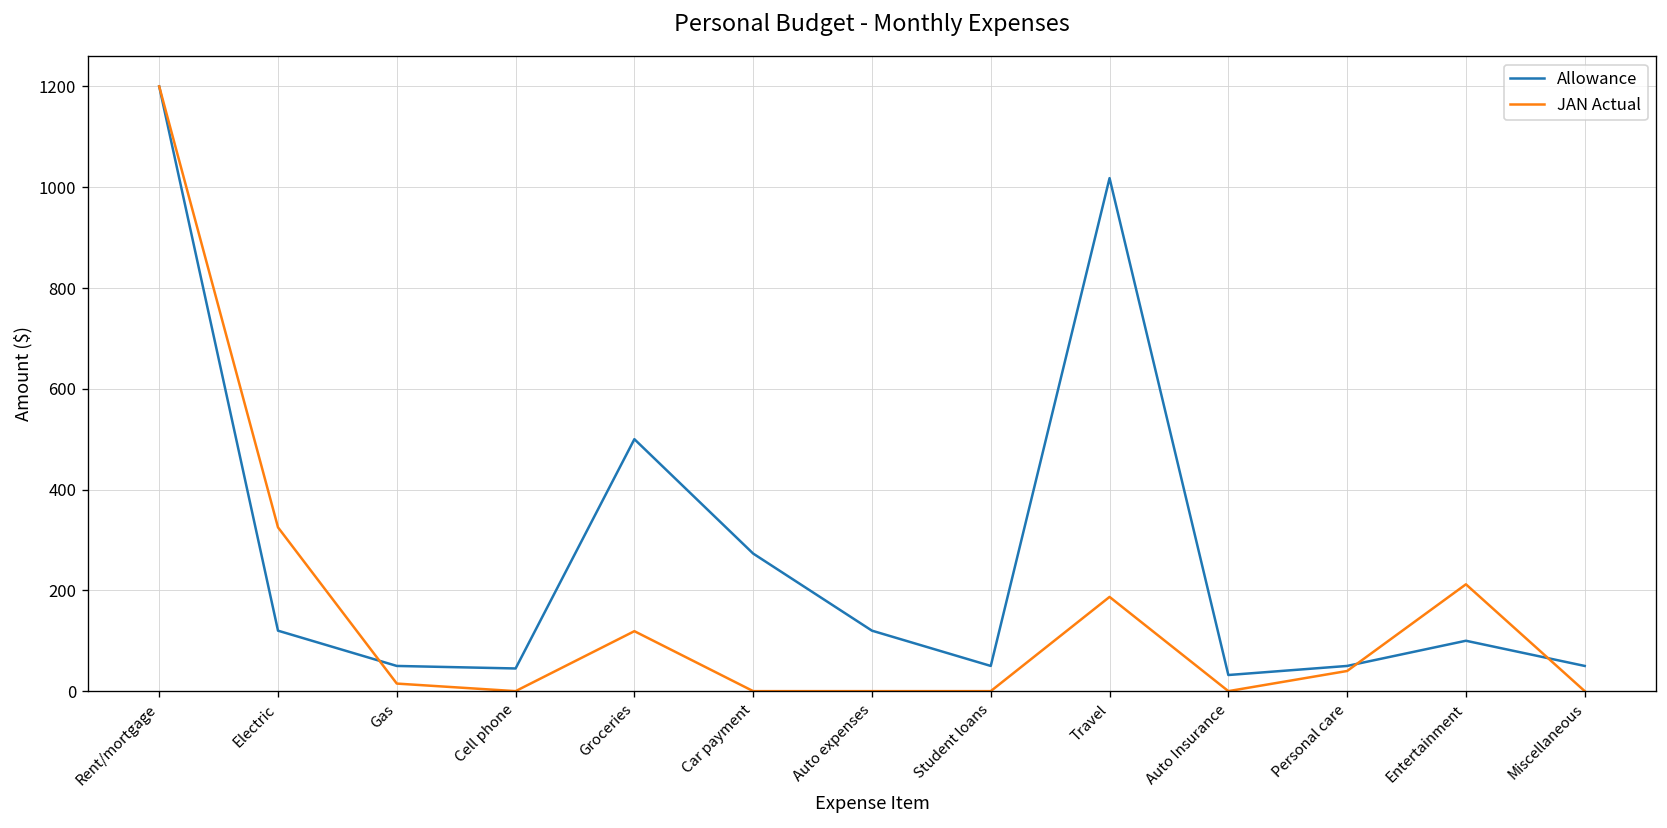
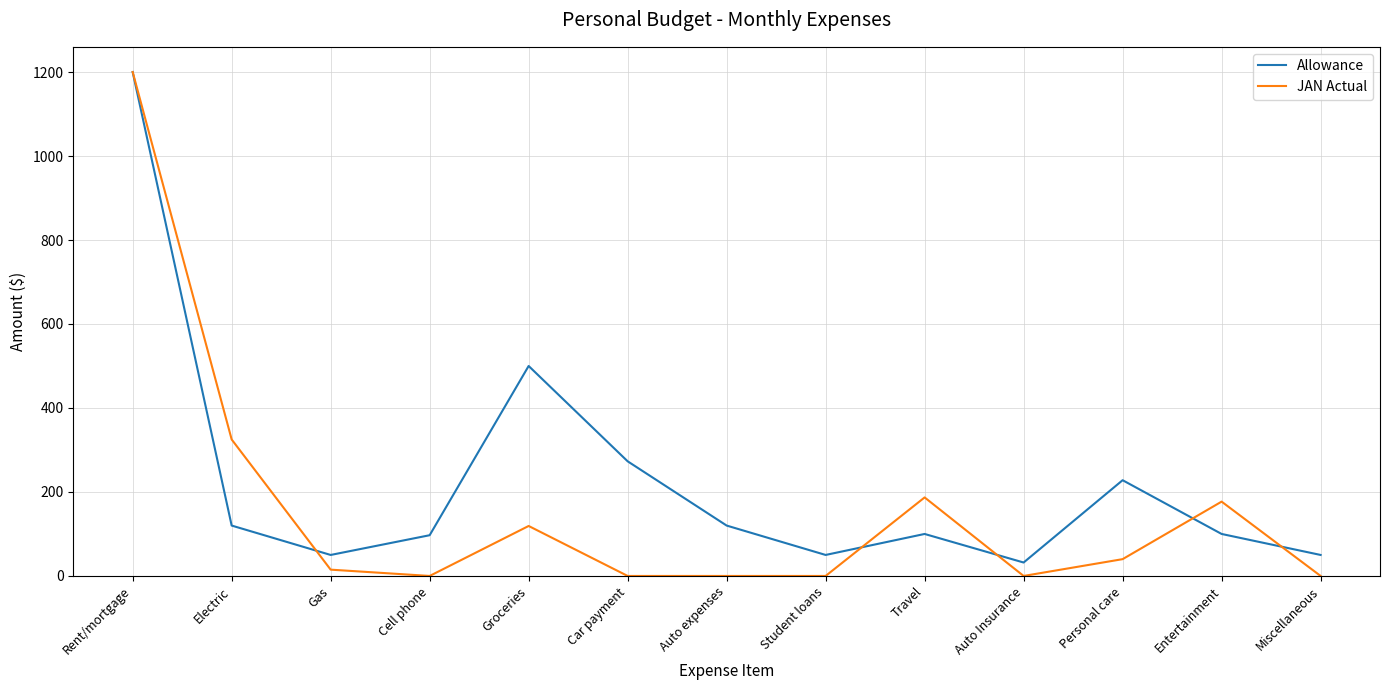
  {
    "Allowance": {
      "Electric": 120,
      "Gas": 50,
-     "Cell phone": 50,
+     "Cell phone": 100,
      "Groceries": 500,
      "Car payment": 270,
      "Auto expenses": 120,
      "Student loans": 50,
-     "Travel": 1020,
+     "Travel": 100,
      "Auto Insurance": 30,
-     "Personal care": 50,
+     "Personal care": 230,
      "Entertainment": 100,
      "Miscellaneous": 50
    },
    "JAN Actual": {
      "Electric": 330,
      "Gas": 20,
      "Cell phone": 0,
      "Groceries": 120,
      "Car payment": 0,
      "Auto expenses": 0,
      "Student loans": 0,
      "Travel": 190,
      "Auto Insurance": 0,
      "Personal care": 40,
-     "Entertainment": 210,
+     "Entertainment": 180,
      "Miscellaneous": 0
    }
  }
